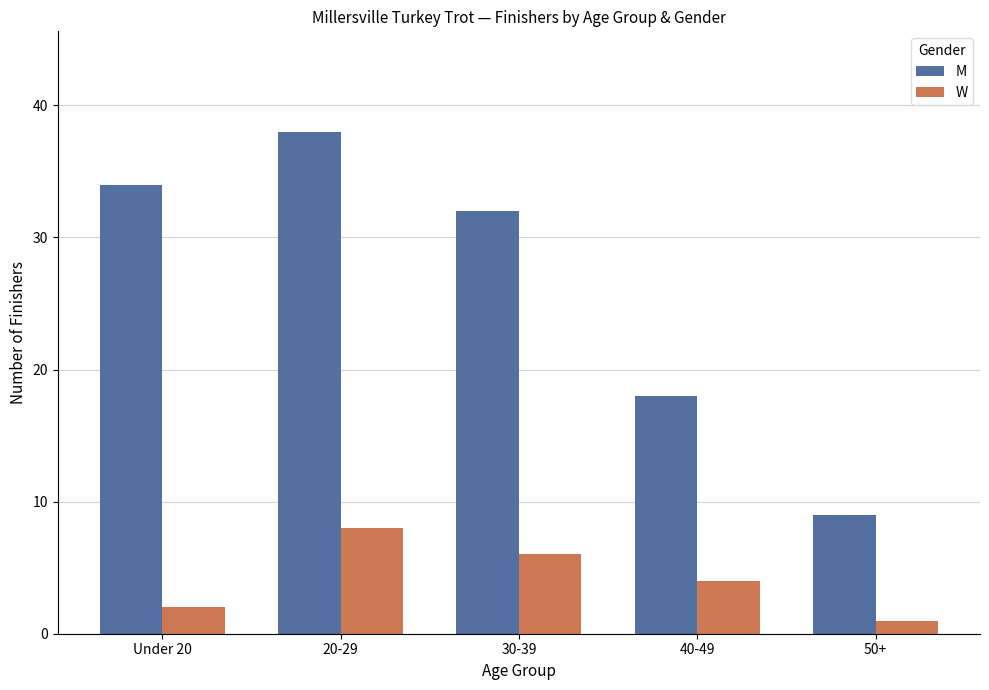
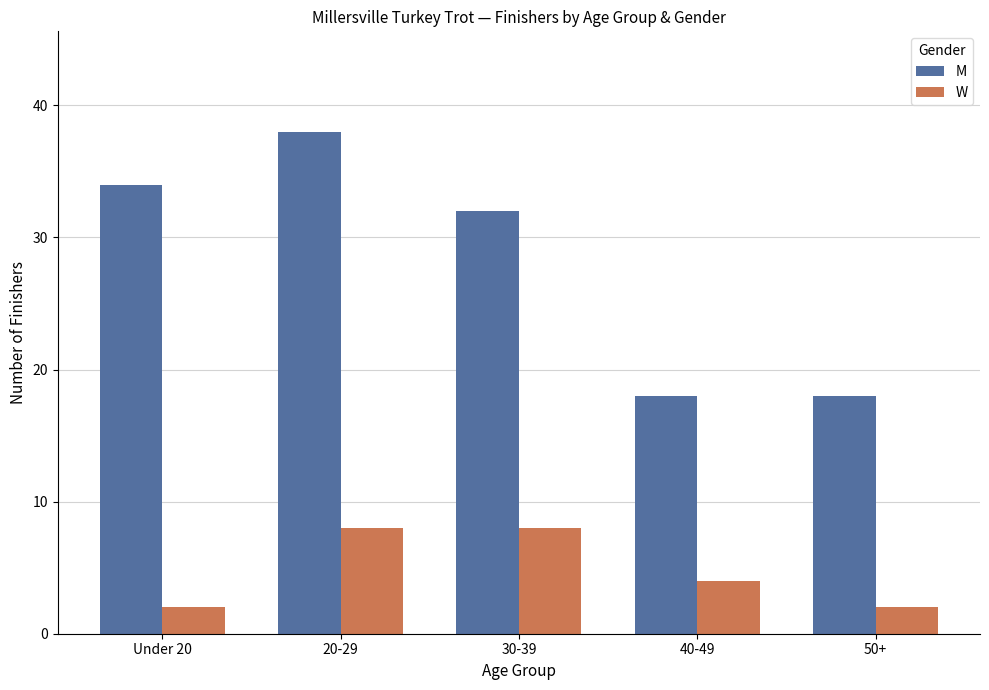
  {
    "M": {
      "Under 20": 34,
      "20-29": 38,
      "30-39": 32,
      "40-49": 18,
-     "50+": 9
+     "50+": 18
    },
    "W": {
      "Under 20": 2,
      "20-29": 8,
-     "30-39": 6,
+     "30-39": 8,
      "40-49": 4,
-     "50+": 1
+     "50+": 2
    }
  }
